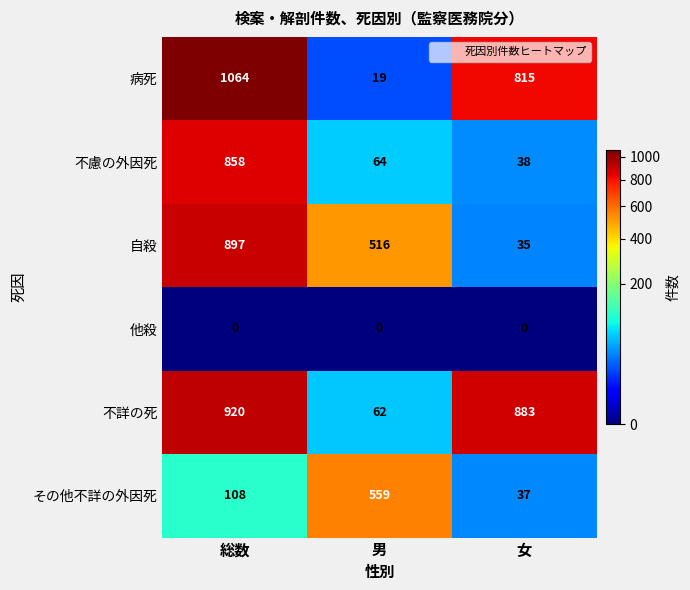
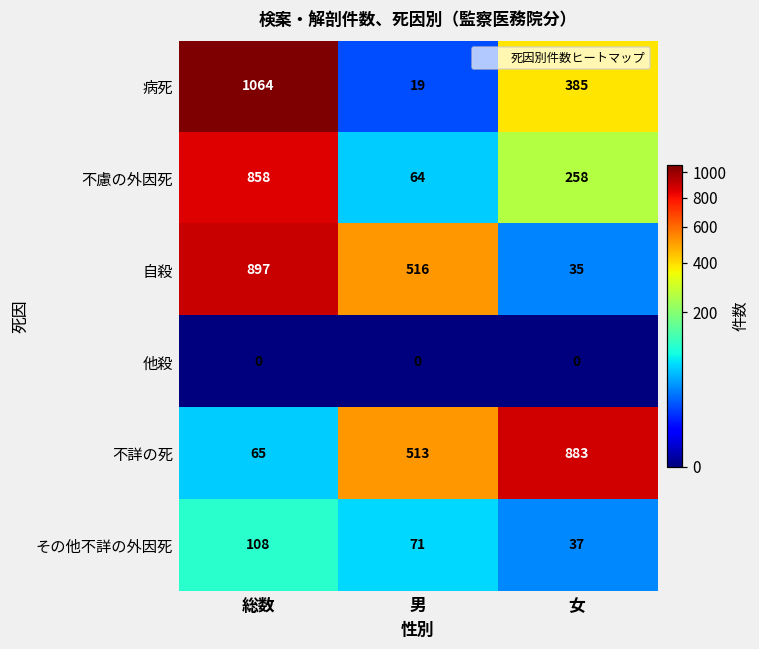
  {
    "病死": {
      "総数": 1064,
      "男": 19,
-     "女": 815
+     "女": 385
    },
    "不慮の外因死": {
      "総数": 858,
      "男": 64,
-     "女": 38
+     "女": 258
    },
    "自殺": {
      "総数": 897,
      "男": 516,
      "女": 35
    },
    "他殺": {
      "総数": 0,
      "男": 0,
      "女": 0
    },
    "不詳の死": {
-     "総数": 920,
-     "男": 62,
+     "総数": 65,
+     "男": 513,
      "女": 883
    },
    "その他不詳の外因死": {
      "総数": 108,
-     "男": 559,
+     "男": 71,
      "女": 37
    }
  }
